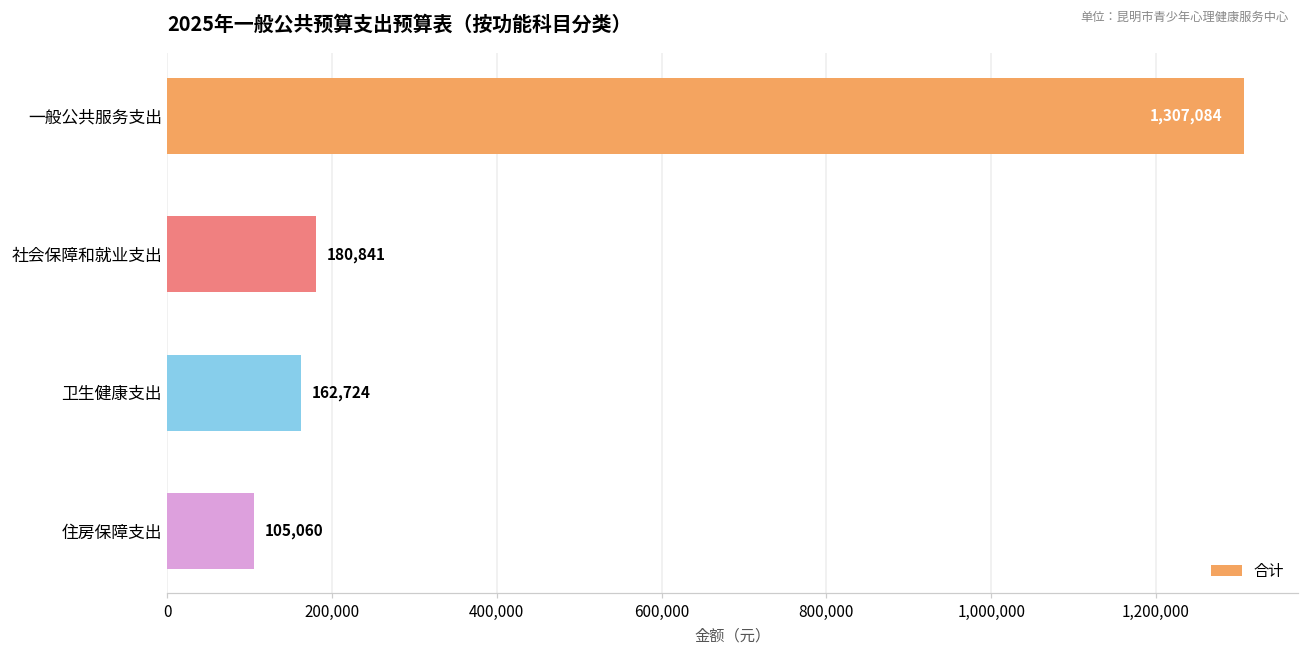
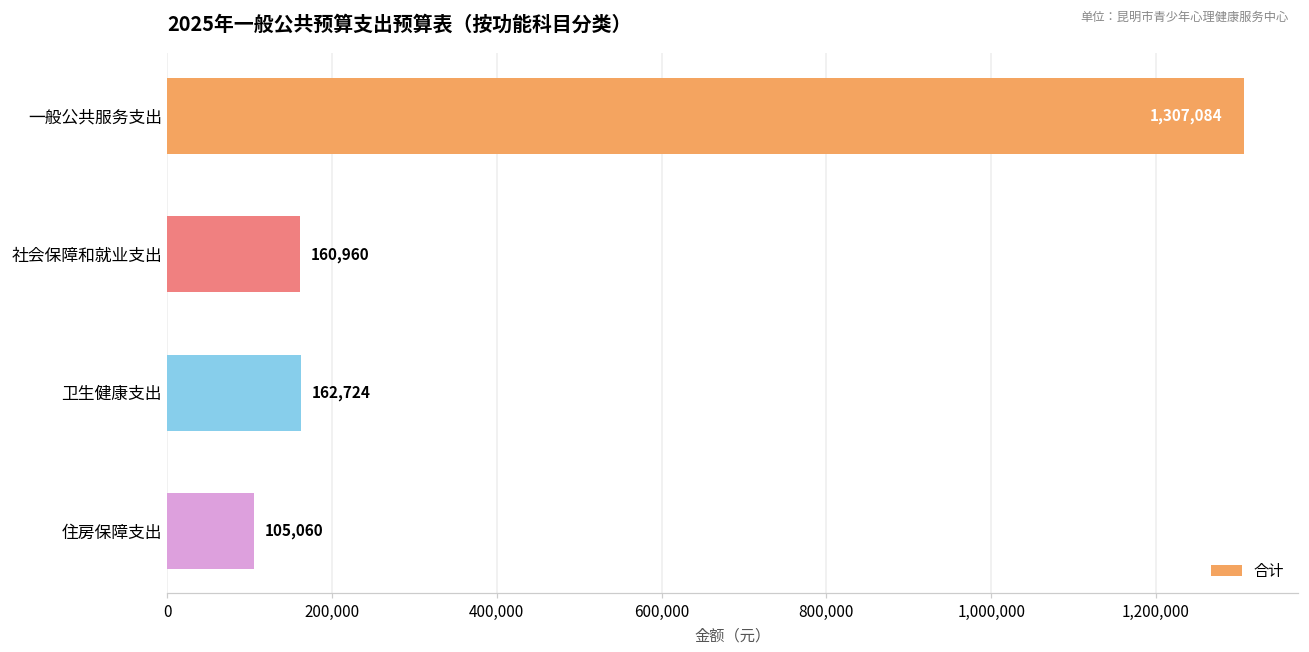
  {
-   "社会保障和就业支出": "180,841",
+   "社会保障和就业支出": "160,960",
    "卫生健康支出": "162,724",
    "住房保障支出": "105,060"
  }
